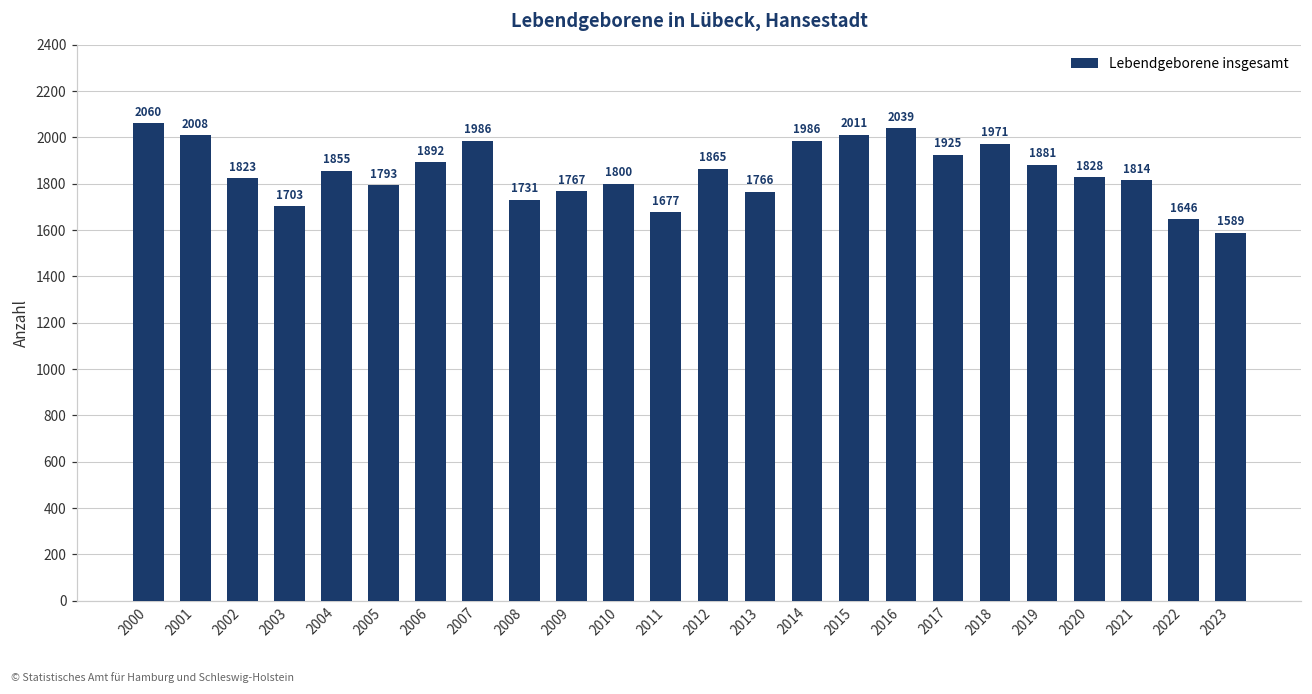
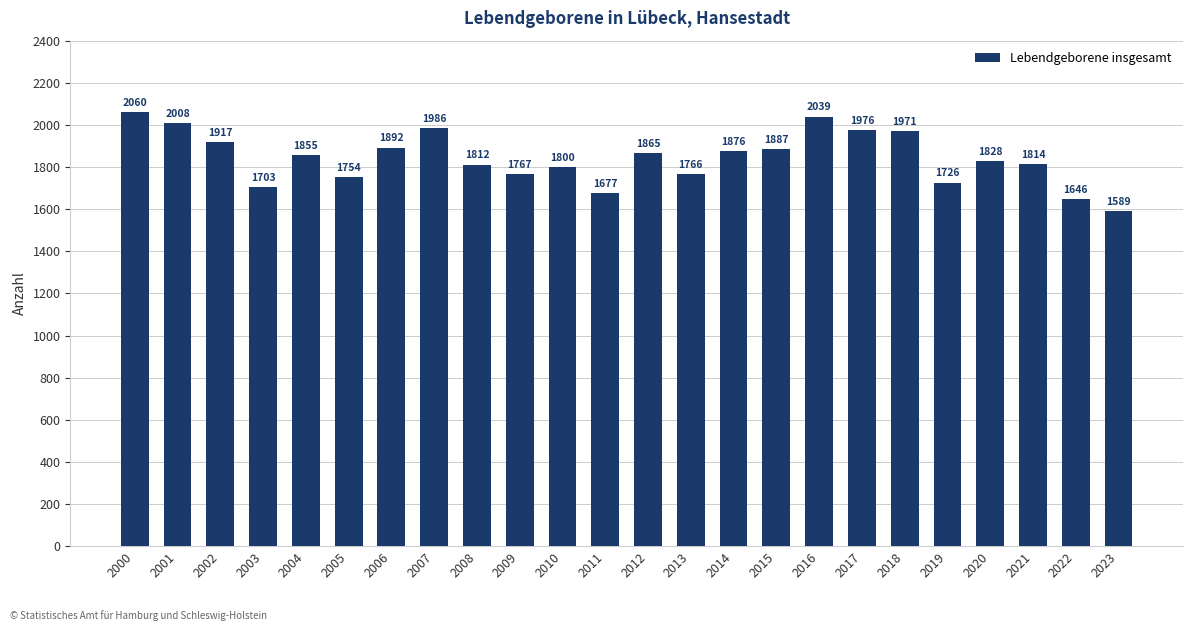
  {
    "2000": 2060,
    "2001": 2008,
-   "2002": 1823,
+   "2002": 1917,
    "2003": 1703,
    "2004": 1855,
-   "2005": 1793,
+   "2005": 1754,
    "2006": 1892,
    "2007": 1986,
-   "2008": 1731,
+   "2008": 1812,
    "2009": 1767,
    "2010": 1800,
    "2011": 1677,
    "2012": 1865,
    "2013": 1766,
-   "2014": 1986,
-   "2015": 2011,
+   "2014": 1876,
+   "2015": 1887,
    "2016": 2039,
-   "2017": 1925,
+   "2017": 1976,
    "2018": 1971,
-   "2019": 1881,
+   "2019": 1726,
    "2020": 1828,
    "2021": 1814,
    "2022": 1646,
    "2023": 1589
  }
